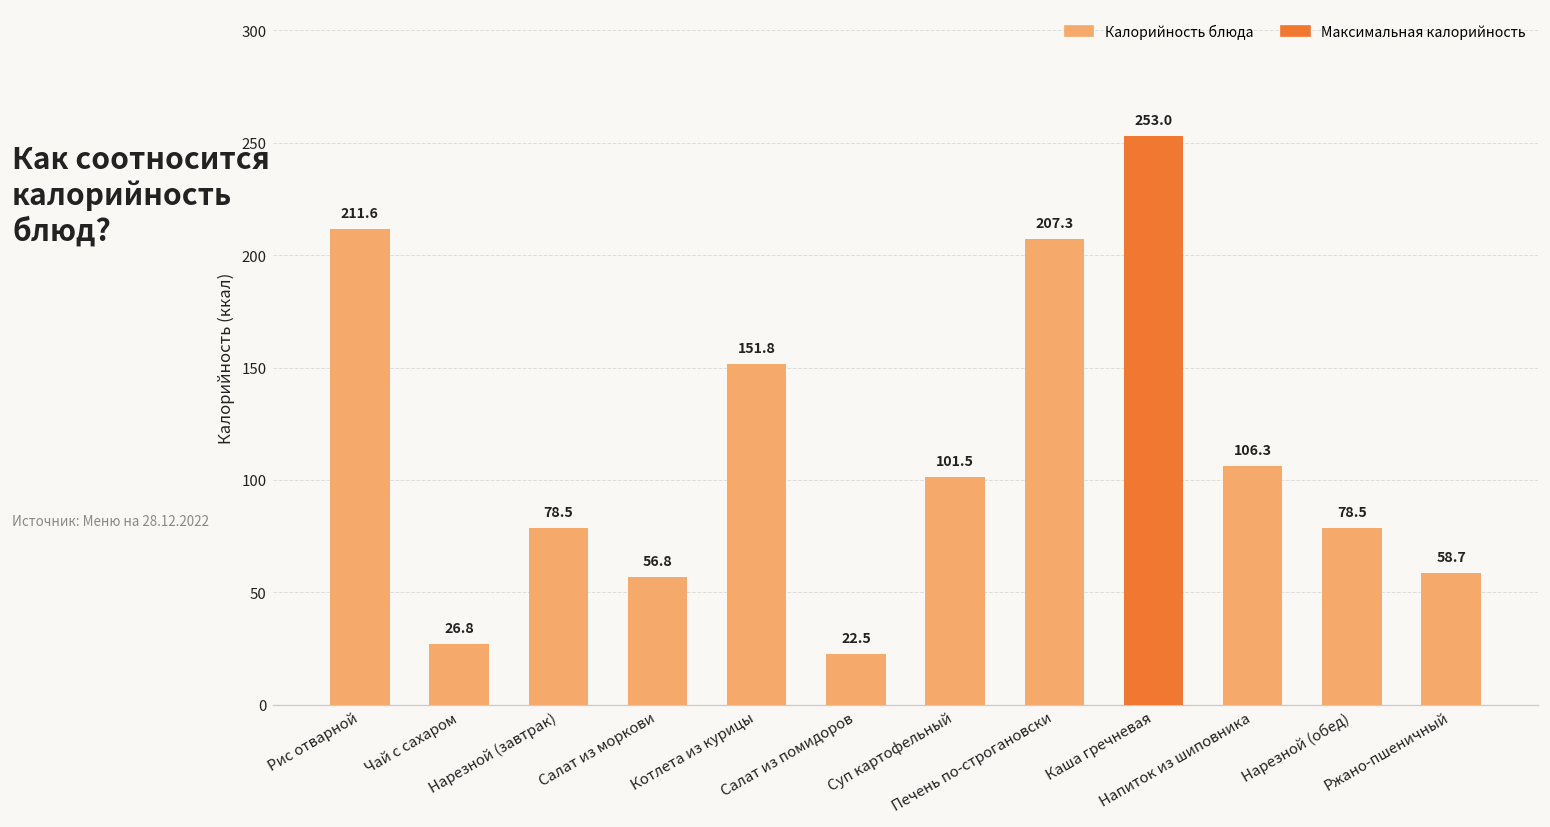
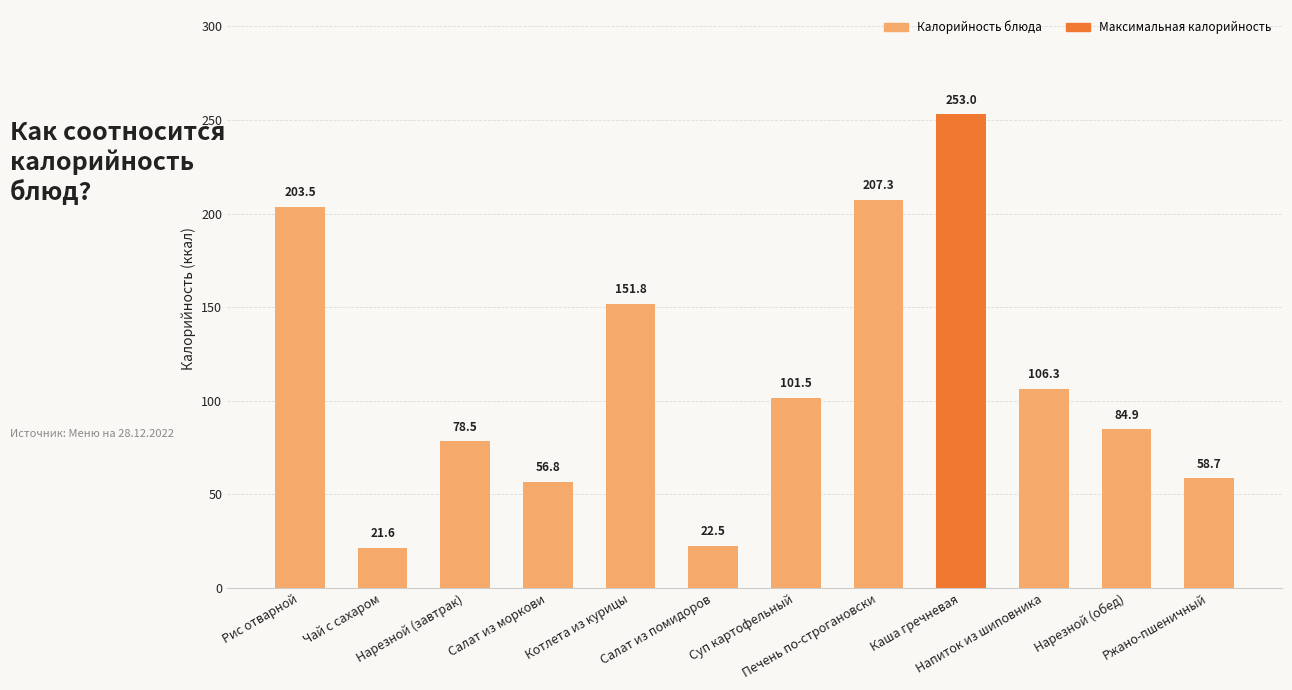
  {
-   "Рис отварной": 211.6,
-   "Чай с сахаром": 26.8,
+   "Рис отварной": 203.5,
+   "Чай с сахаром": 21.6,
    "Нарезной (завтрак)": 78.5,
    "Салат из моркови": 56.8,
    "Котлета из курицы": 151.8,
    "Салат из помидоров": 22.5,
    "Суп картофельный": 101.5,
    "Печень по-строгановски": 207.3,
    "Каша гречневая": 253.0,
    "Напиток из шиповника": 106.3,
-   "Нарезной (обед)": 78.5,
+   "Нарезной (обед)": 84.9,
    "Ржано-пшеничный": 58.7
  }
